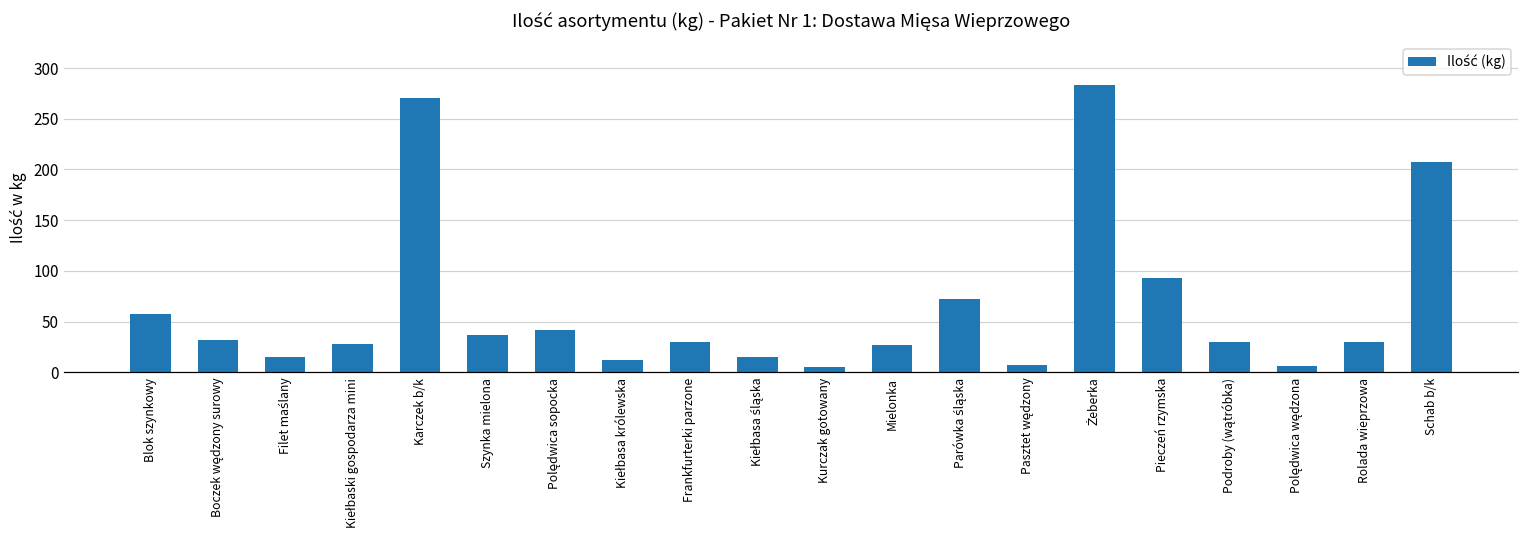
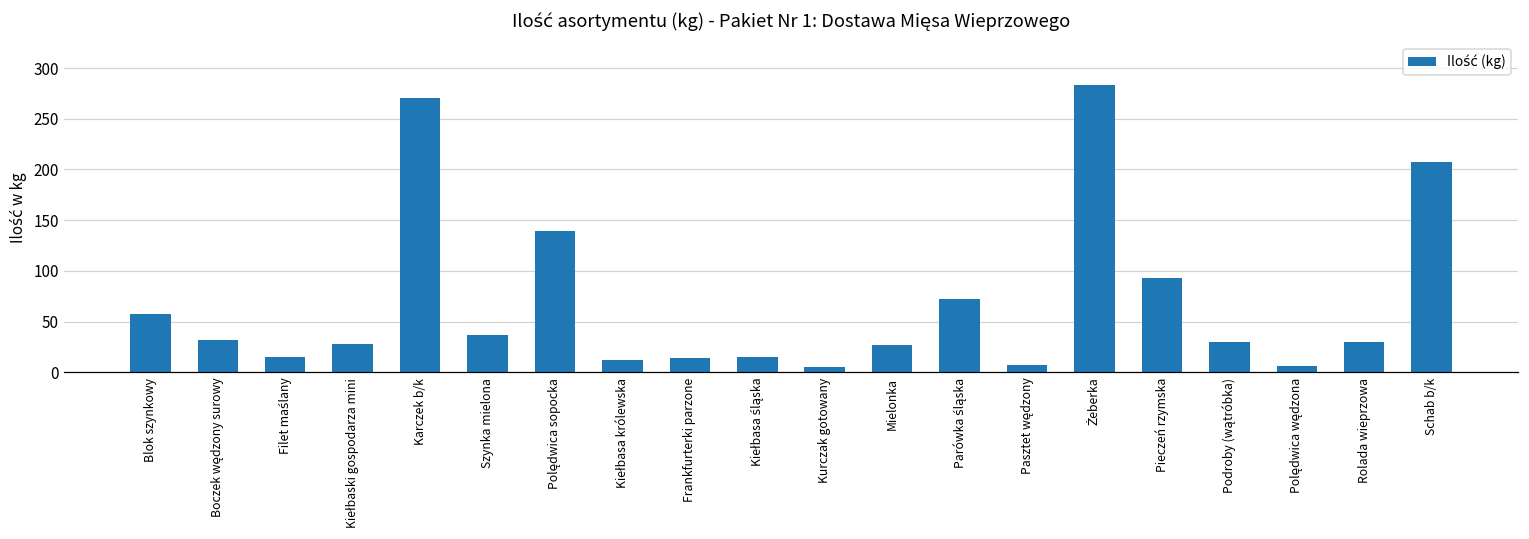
  {
    "Blok szynkowy": 60,
    "Boczek wędzony surowy": 30,
    "Filet maślany": 20,
    "Kiełbaski gospodarza mini": 30,
    "Karczek b/k": 270,
    "Szynka mielona": 40,
-   "Polędwica sopocka": 40,
+   "Polędwica sopocka": 140,
    "Kiełbasa królewska": 10,
-   "Frankfurterki parzone": 30,
+   "Frankfurterki parzone": 10,
    "Kiełbasa śląska": 20,
    "Kurczak gotowany": 10,
    "Mielonka": 30,
    "Parówka śląska": 70,
    "Pasztet wędzony": 10,
    "Żeberka": 280,
    "Pieczeń rzymska": 90,
    "Podroby (wątróbka)": 30,
    "Polędwica wędzona": 10,
    "Rolada wieprzowa": 30,
    "Schab b/k": 210
  }
